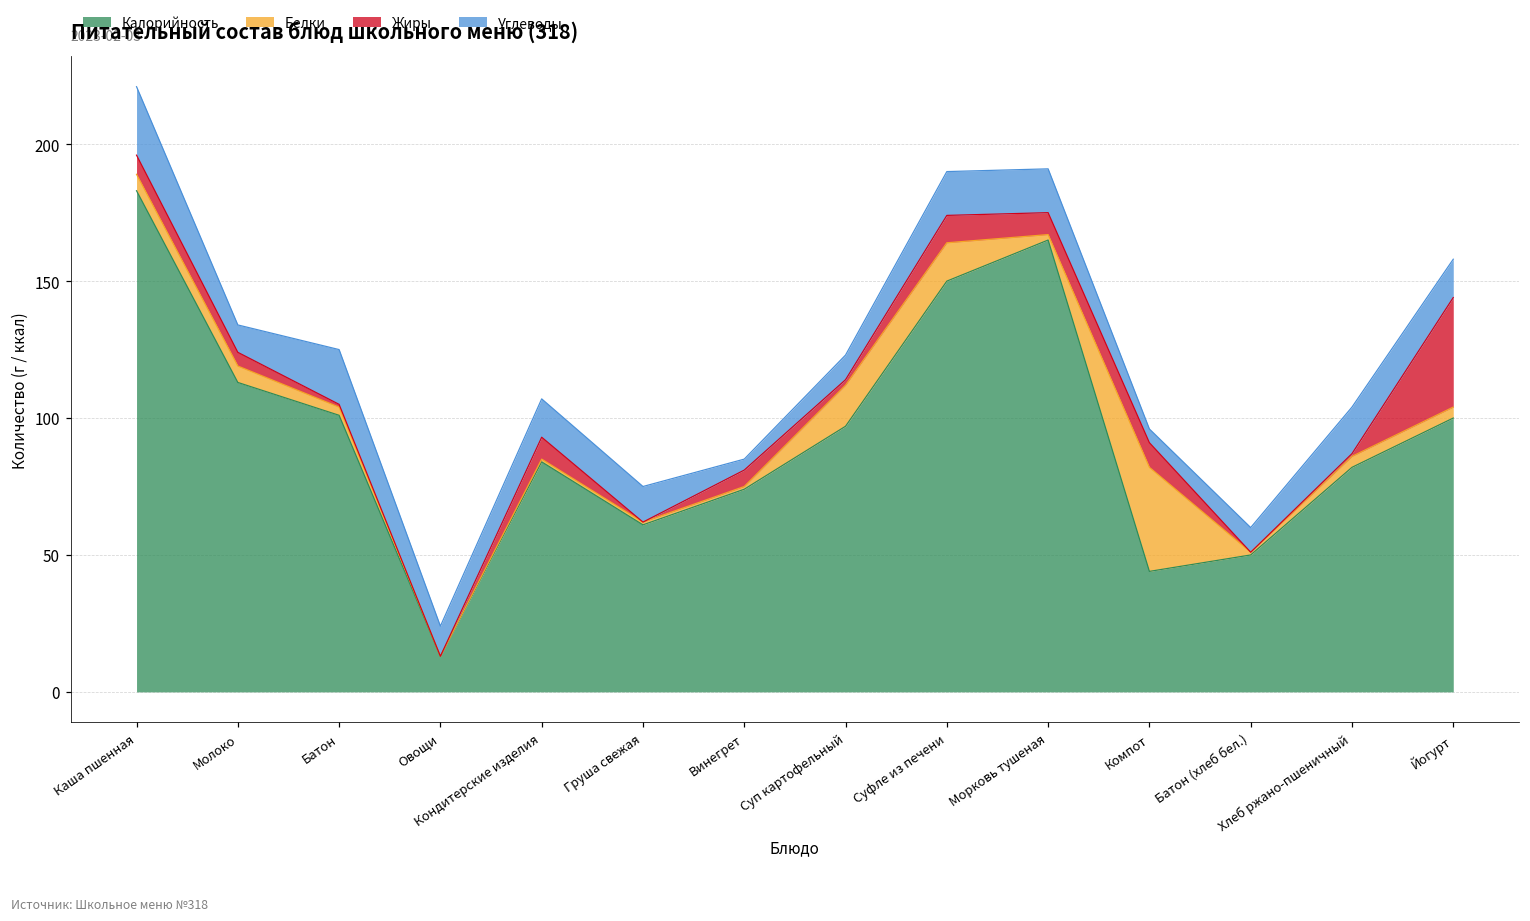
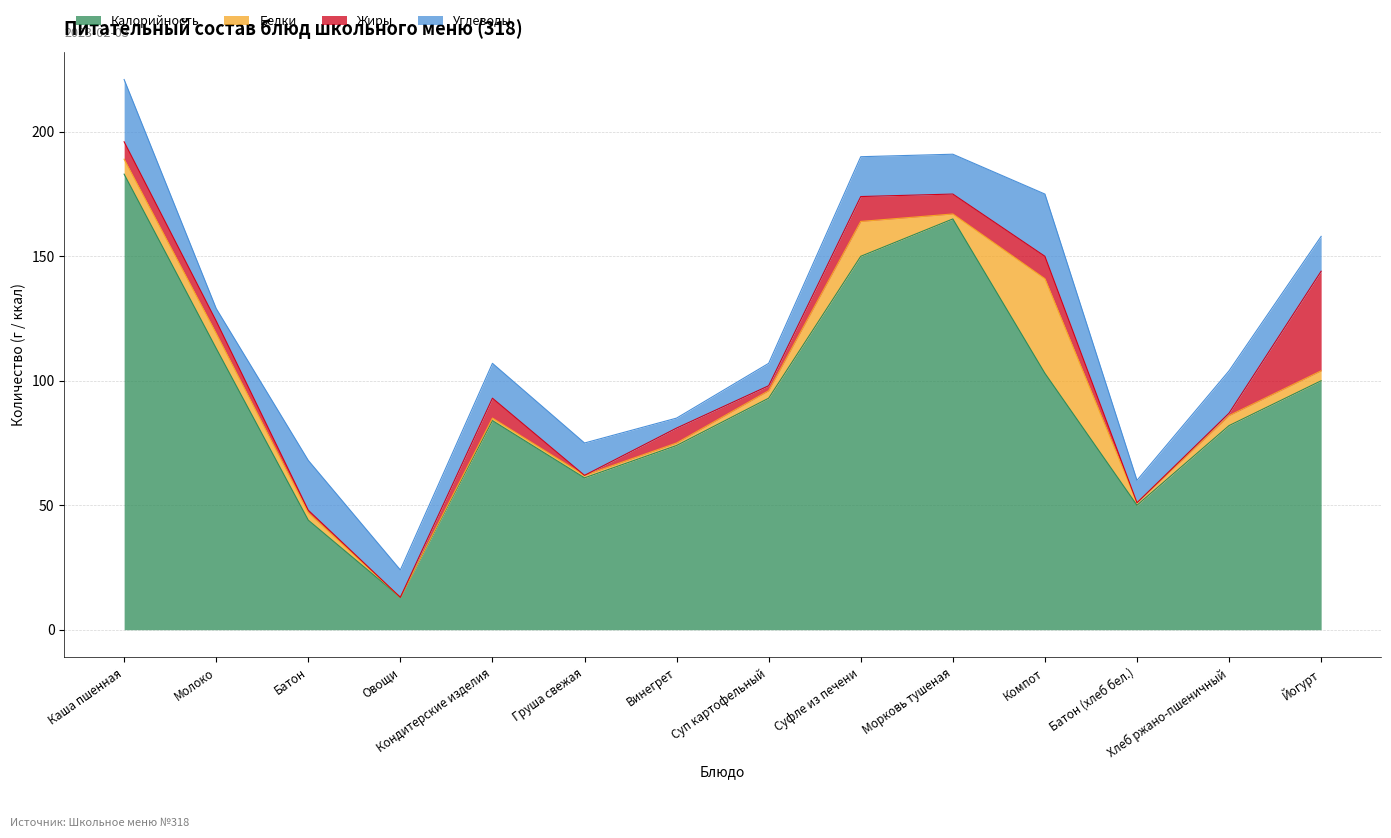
  {
    "Калорийность": {
      "Каша пшенная": 183,
      "Молоко": 113,
-     "Батон": 101,
-     "Суп картофельный": 97,
+     "Батон": 44,
+     "Суп картофельный": 93,
      "Суфле из печени": 150,
      "Морковь тушеная": 165,
-     "Компот": 44,
+     "Компот": 103,
      "Хлеб ржано-пшеничный": 82,
      "Йогурт": 100
    },
    "Белки": {
      "Каша пшенная": 6,
      "Молоко": 6,
-     "Суп картофельный": 15,
+     "Суп картофельный": 3,
      "Суфле из печени": 14,
      "Морковь тушеная": 2,
      "Компот": 38,
      "Йогурт": 4
    },
    "Жиры": {
      "Каша пшенная": 7,
      "Молоко": 5,
      "Кондитерские изделия": 8,
      "Винегрет": 6,
      "Суп картофельный": 2,
      "Суфле из печени": 10,
      "Морковь тушеная": 8,
      "Компот": 9,
      "Йогурт": 40
    },
    "Углеводы": {
      "Каша пшенная": 25,
-     "Молоко": 10,
+     "Молоко": 5,
      "Батон": 20,
      "Овощи": 11,
      "Кондитерские изделия": 14,
      "Груша свежая": 13,
      "Винегрет": 4,
      "Суп картофельный": 9,
      "Суфле из печени": 16,
      "Морковь тушеная": 16,
-     "Компот": 5,
+     "Компот": 25,
      "Батон (хлеб бел.)": 9,
      "Хлеб ржано-пшеничный": 17,
      "Йогурт": 14
    }
  }
